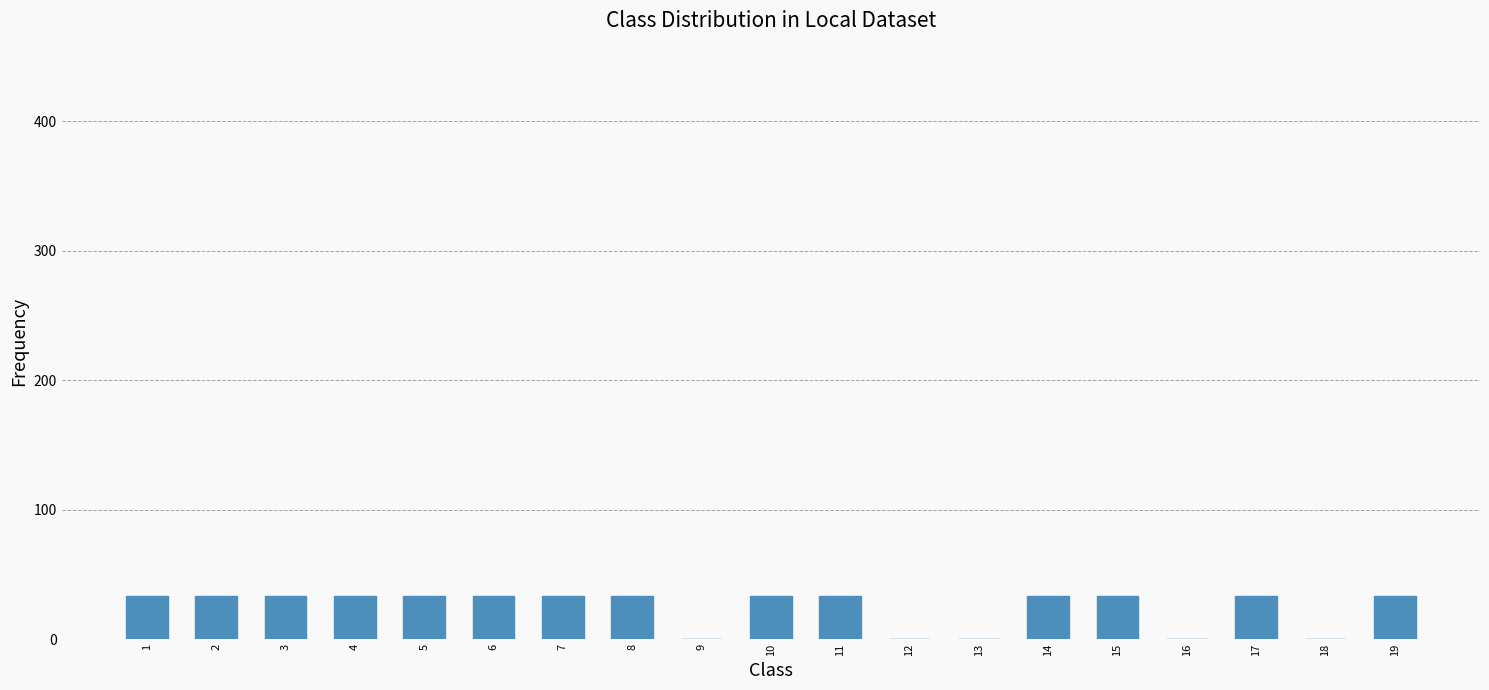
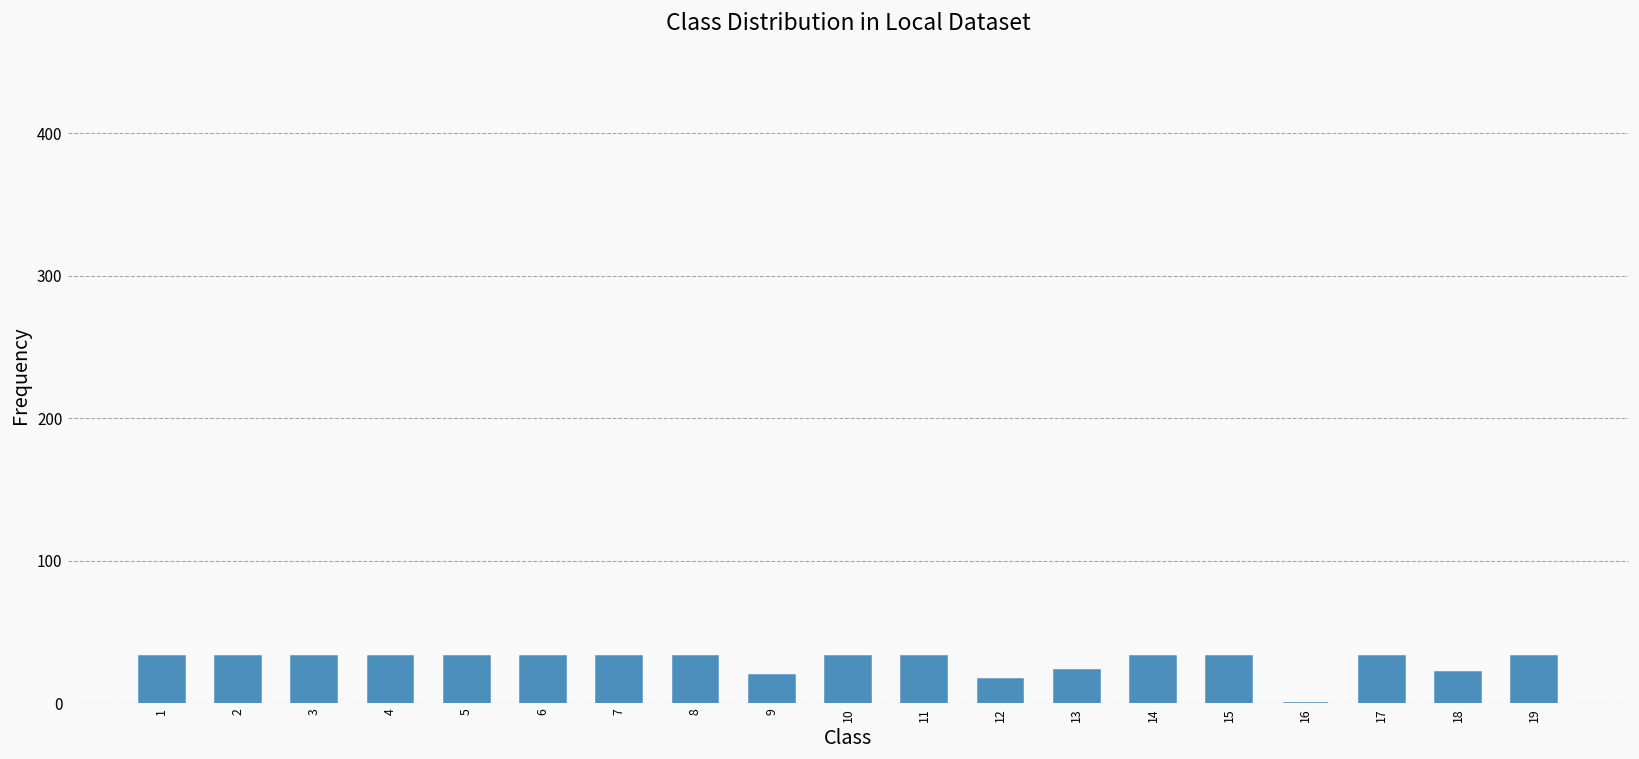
  {
    "1": 33,
    "2": 33,
    "3": 33,
    "4": 33,
    "5": 33,
    "6": 33,
    "7": 33,
    "8": 33,
-   "9": 0,
+   "9": 20,
    "10": 33,
    "11": 33,
-   "12": 0,
-   "13": 0,
+   "12": 17,
+   "13": 23,
    "14": 33,
    "15": 33,
    "16": 0,
    "17": 33,
-   "18": 0,
+   "18": 22,
    "19": 33
  }
